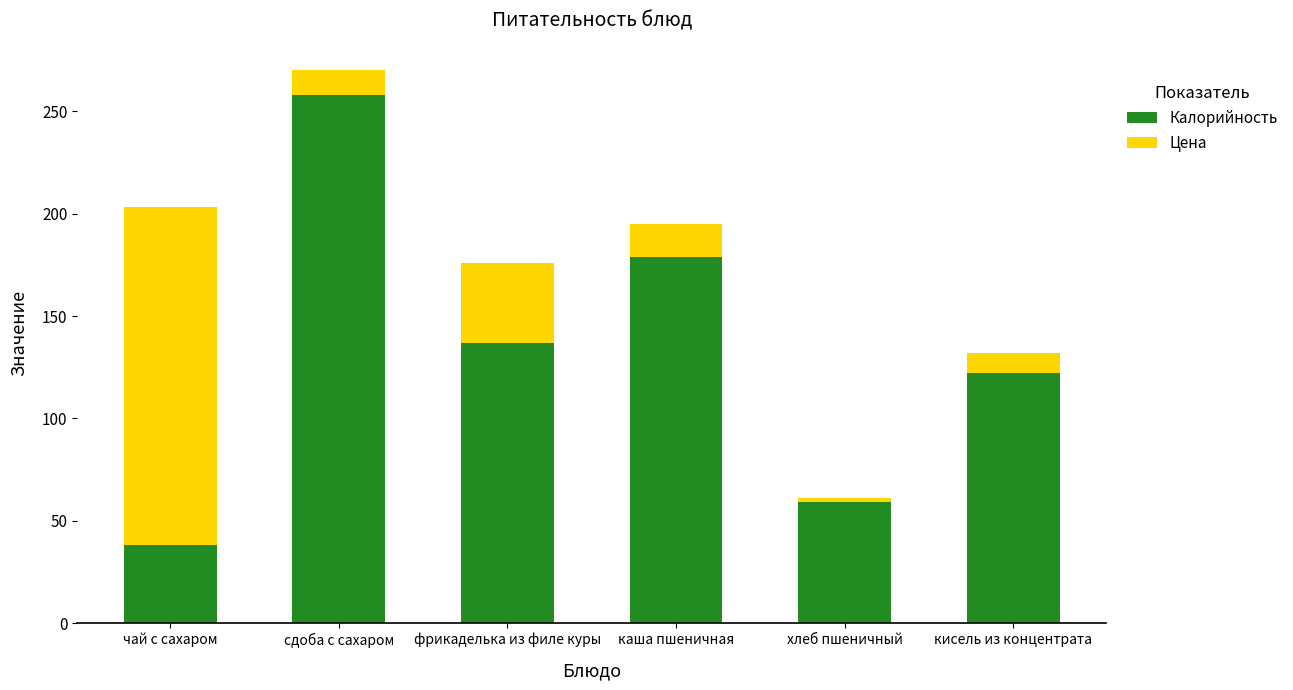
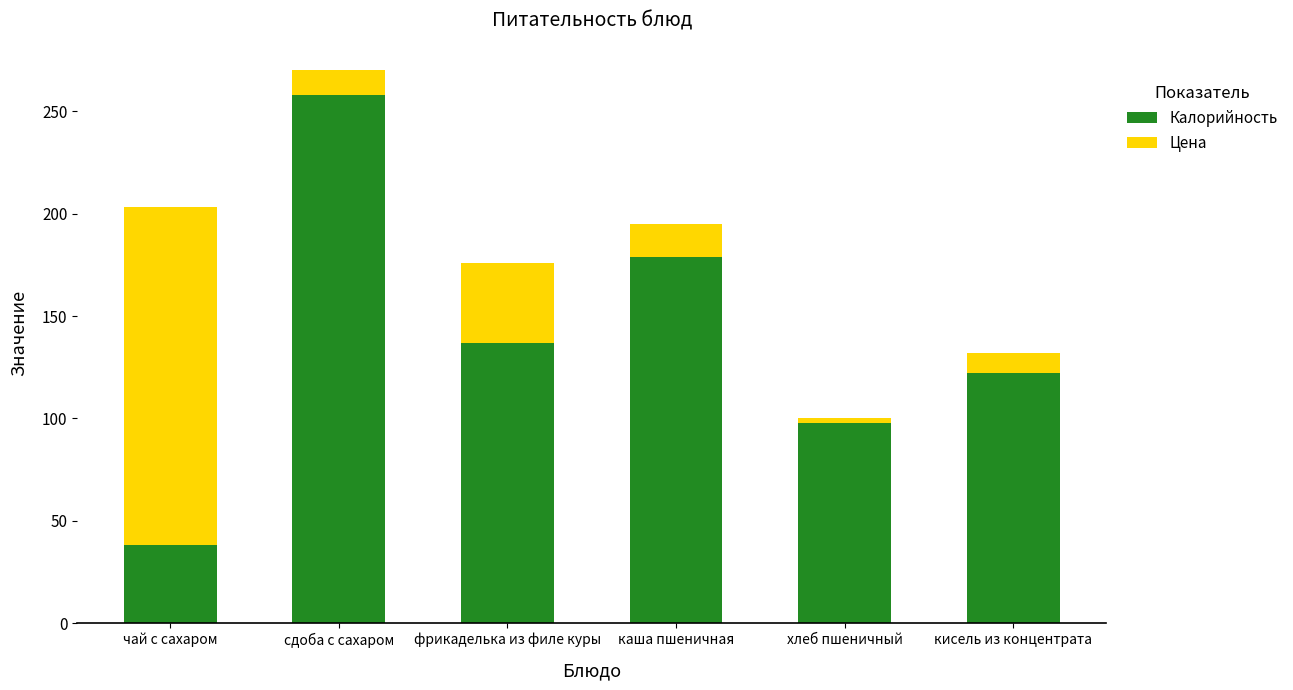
  {
    "Калорийность": {
      "чай с сахаром": 38,
      "сдоба с сахаром": 258,
      "фрикаделька из филе куры": 137,
      "каша пшеничная": 179,
-     "хлеб пшеничный": 59,
+     "хлеб пшеничный": 98,
      "кисель из концентрата": 122
    },
    "Цена": {
      "чай с сахаром": 165,
      "сдоба с сахаром": 12,
      "фрикаделька из филе куры": 39,
      "каша пшеничная": 16,
      "хлеб пшеничный": 2,
      "кисель из концентрата": 10
    }
  }
